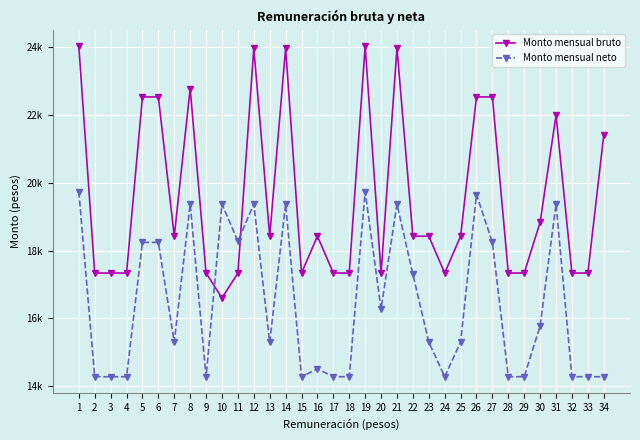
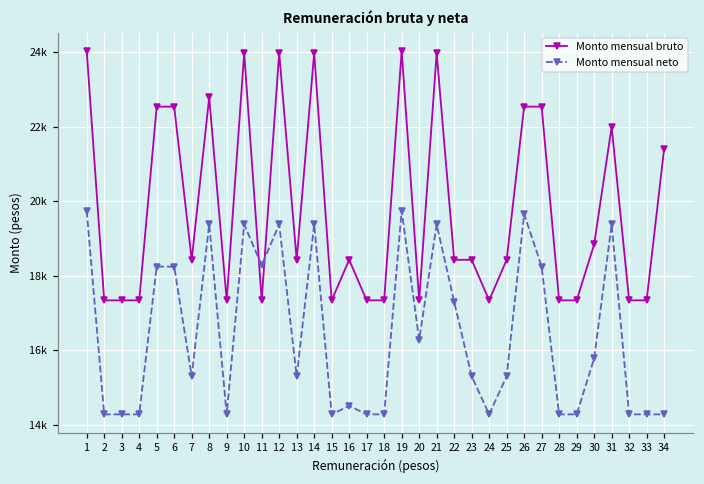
  {
    "Monto mensual bruto": {
      "1": 24000,
      "2": 17300,
      "3": 17300,
      "4": 17300,
      "5": 22500,
      "6": 22500,
      "7": 18400,
      "8": 22800,
      "9": 17300,
-     "10": 16600,
+     "10": 24000,
      "11": 17300,
      "12": 24000,
      "13": 18400,
      "14": 24000,
      "15": 17300,
      "16": 18400,
      "17": 17300,
      "18": 17300,
      "19": 24000,
      "20": 17300,
      "21": 24000,
      "22": 18400,
      "23": 18400,
      "24": 17300,
      "25": 18400,
      "26": 22500,
      "27": 22500,
      "28": 17300,
      "29": 17300,
      "30": 18800,
      "31": 22000,
      "32": 17300,
      "33": 17300,
      "34": 21400
    },
    "Monto mensual neto": {
      "1": 19700,
      "2": 14300,
      "3": 14300,
      "4": 14300,
      "5": 18200,
      "6": 18200,
      "7": 15300,
      "8": 19400,
      "9": 14300,
      "10": 19400,
      "11": 18300,
      "12": 19400,
      "13": 15300,
      "14": 19400,
      "15": 14300,
      "16": 14500,
      "17": 14300,
      "18": 14300,
      "19": 19700,
      "20": 16300,
      "21": 19400,
      "22": 17300,
      "23": 15300,
      "24": 14300,
      "25": 15300,
      "26": 19700,
      "27": 18200,
      "28": 14300,
      "29": 14300,
      "30": 15800,
      "31": 19400,
      "32": 14300,
      "33": 14300,
      "34": 14300
    }
  }
